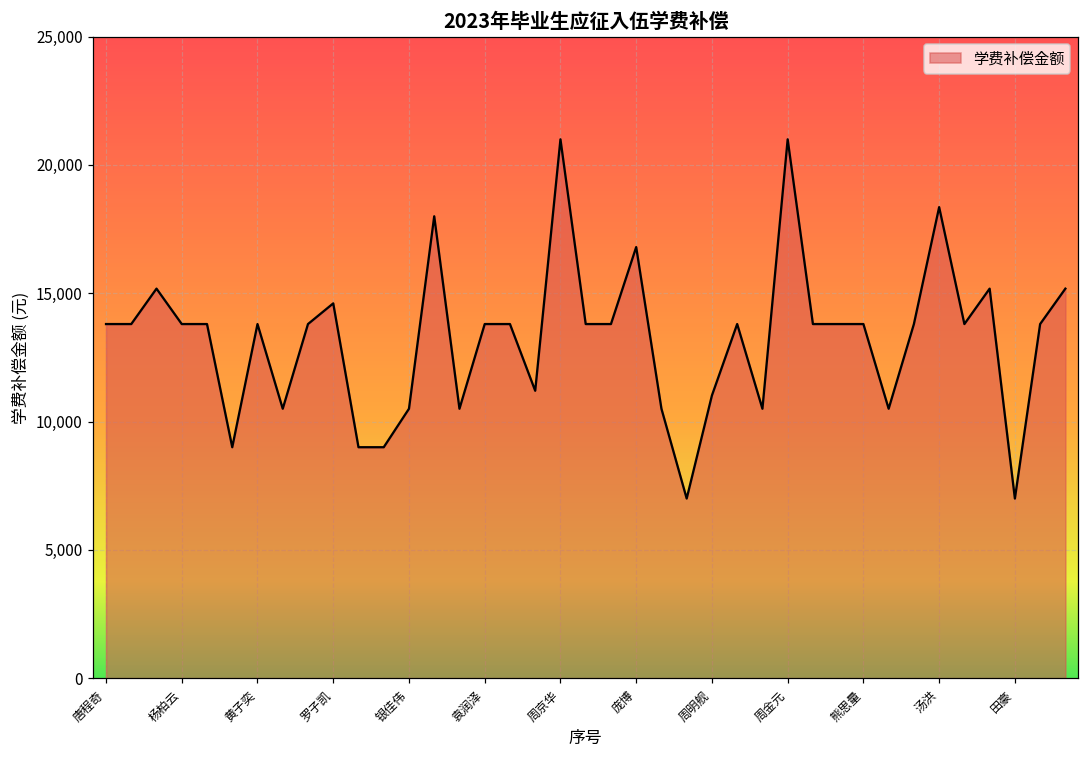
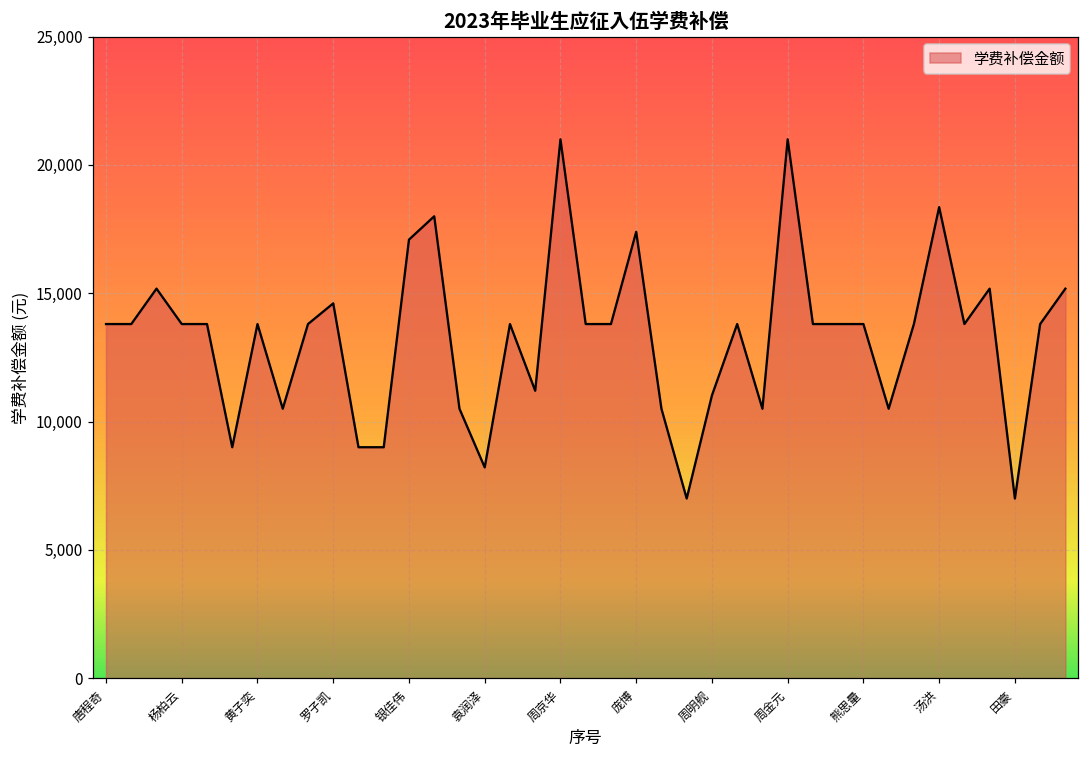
  {
    "唐程奇": "13,800",
    "杨柏云": "13,800",
    "黄子奕": "13,800",
    "罗子凯": "14,600",
-   "银佳伟": "10,500",
-   "袁润泽": "13,800",
+   "银佳伟": "17,100",
+   "袁润泽": "8,200",
    "周京华": "21,000",
-   "庞博": "16,800",
+   "庞博": "17,400",
    "周明舰": "11,000",
    "周金元": "21,000",
    "熊思量": "13,800",
    "汤洪": "18,400",
    "田豪": "7,000"
  }
